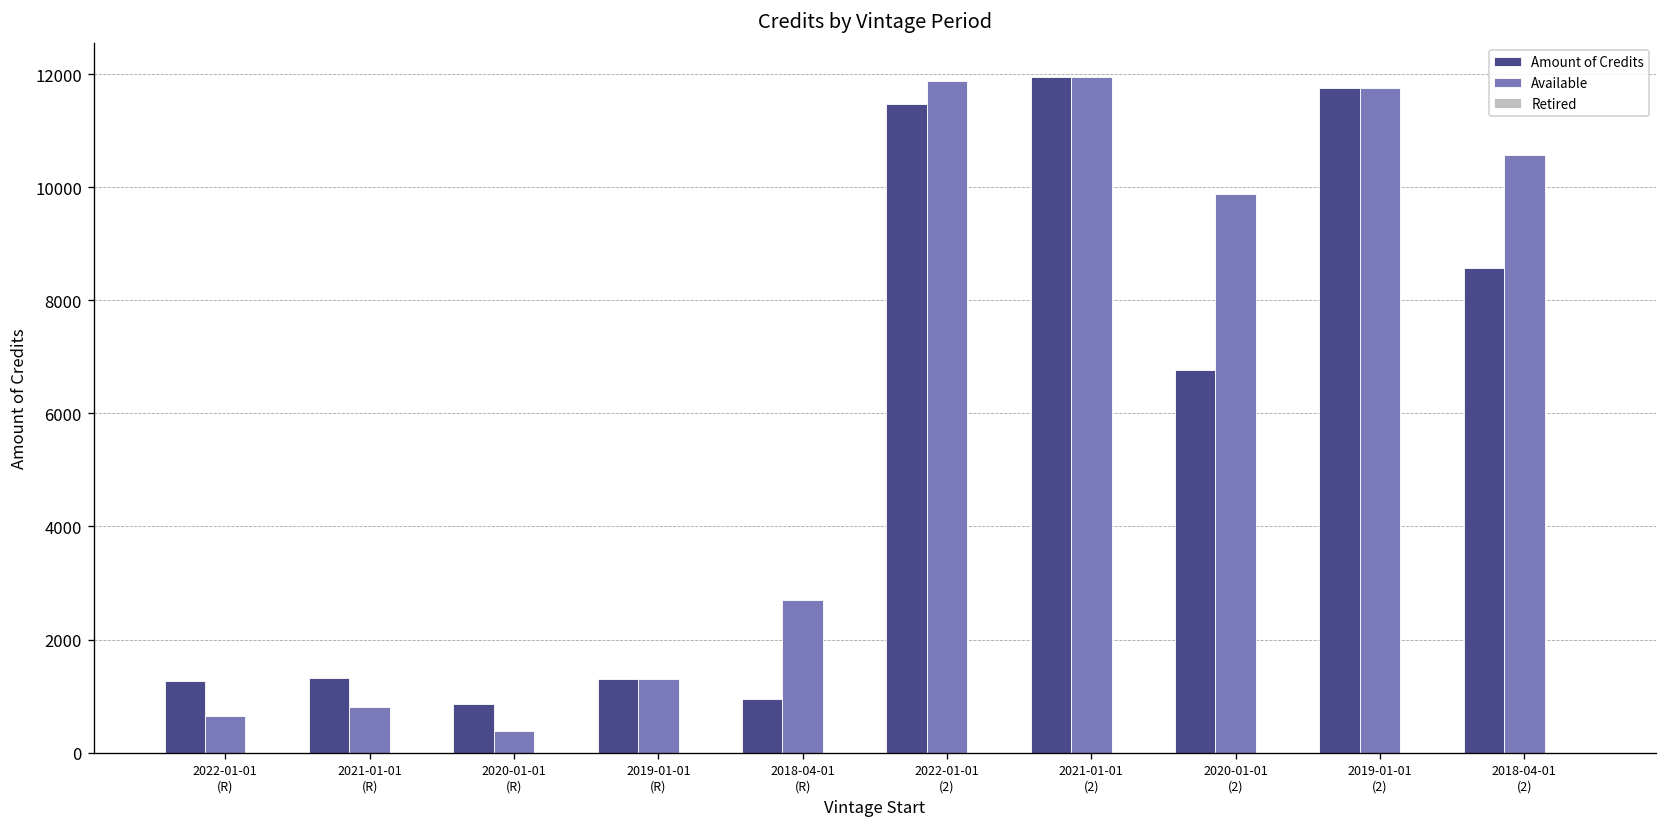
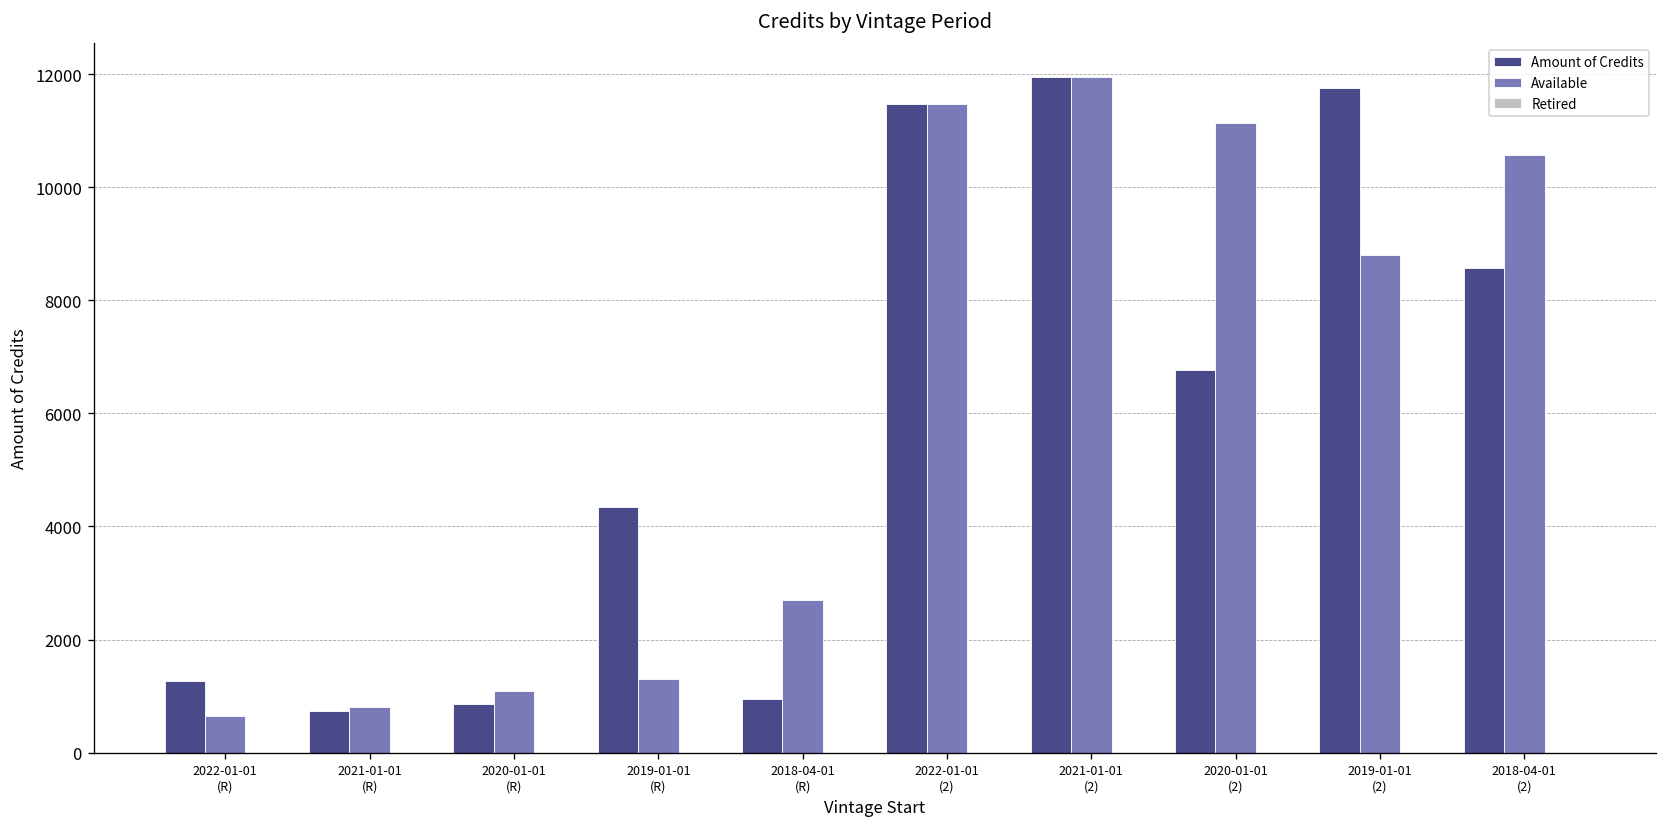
  {
    "Amount of Credits": {
      "2022-01-01 (R)": 1300,
-     "2021-01-01 (R)": 1300,
+     "2021-01-01 (R)": 700,
      "2020-01-01 (R)": 900,
-     "2019-01-01 (R)": 1300,
+     "2019-01-01 (R)": 4400,
      "2018-04-01 (R)": 1000,
      "2022-01-01 (2)": 11500,
      "2021-01-01 (2)": 11900,
      "2020-01-01 (2)": 6800,
      "2019-01-01 (2)": 11700,
      "2018-04-01 (2)": 8600
    },
    "Available": {
      "2022-01-01 (R)": 600,
      "2021-01-01 (R)": 800,
-     "2020-01-01 (R)": 400,
+     "2020-01-01 (R)": 1100,
      "2019-01-01 (R)": 1300,
      "2018-04-01 (R)": 2700,
-     "2022-01-01 (2)": 11900,
+     "2022-01-01 (2)": 11500,
      "2021-01-01 (2)": 11900,
-     "2020-01-01 (2)": 9900,
-     "2019-01-01 (2)": 11700,
+     "2020-01-01 (2)": 11100,
+     "2019-01-01 (2)": 8800,
      "2018-04-01 (2)": 10600
    },
    "Retired": {
      "2022-01-01 (R)": 0,
      "2021-01-01 (R)": 0,
      "2020-01-01 (R)": 0,
      "2019-01-01 (R)": 0,
      "2018-04-01 (R)": 0,
      "2022-01-01 (2)": 0,
      "2021-01-01 (2)": 0,
      "2020-01-01 (2)": 0,
      "2019-01-01 (2)": 0,
      "2018-04-01 (2)": 0
    }
  }
